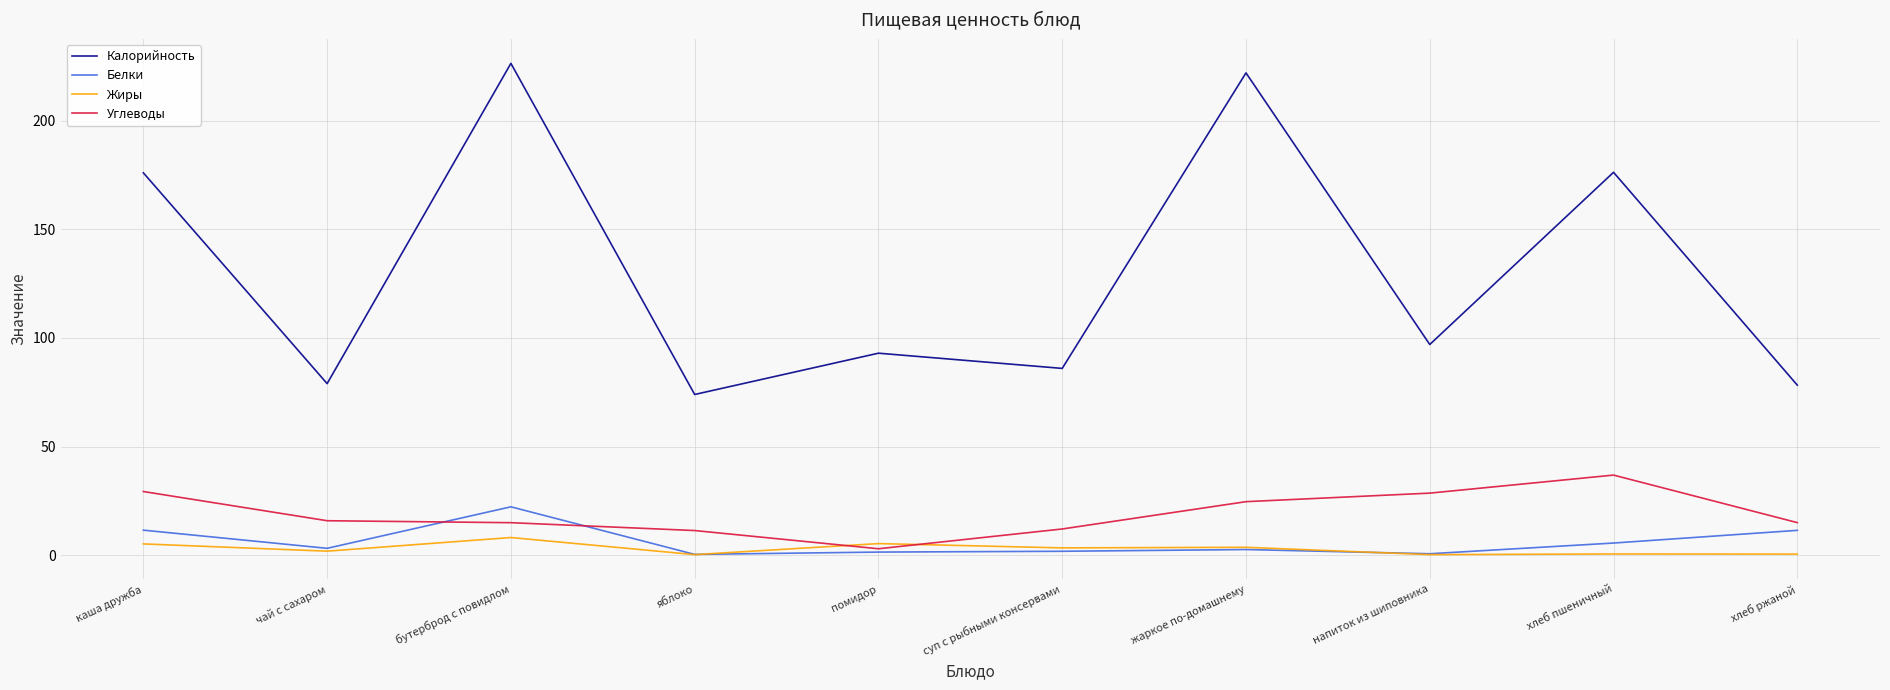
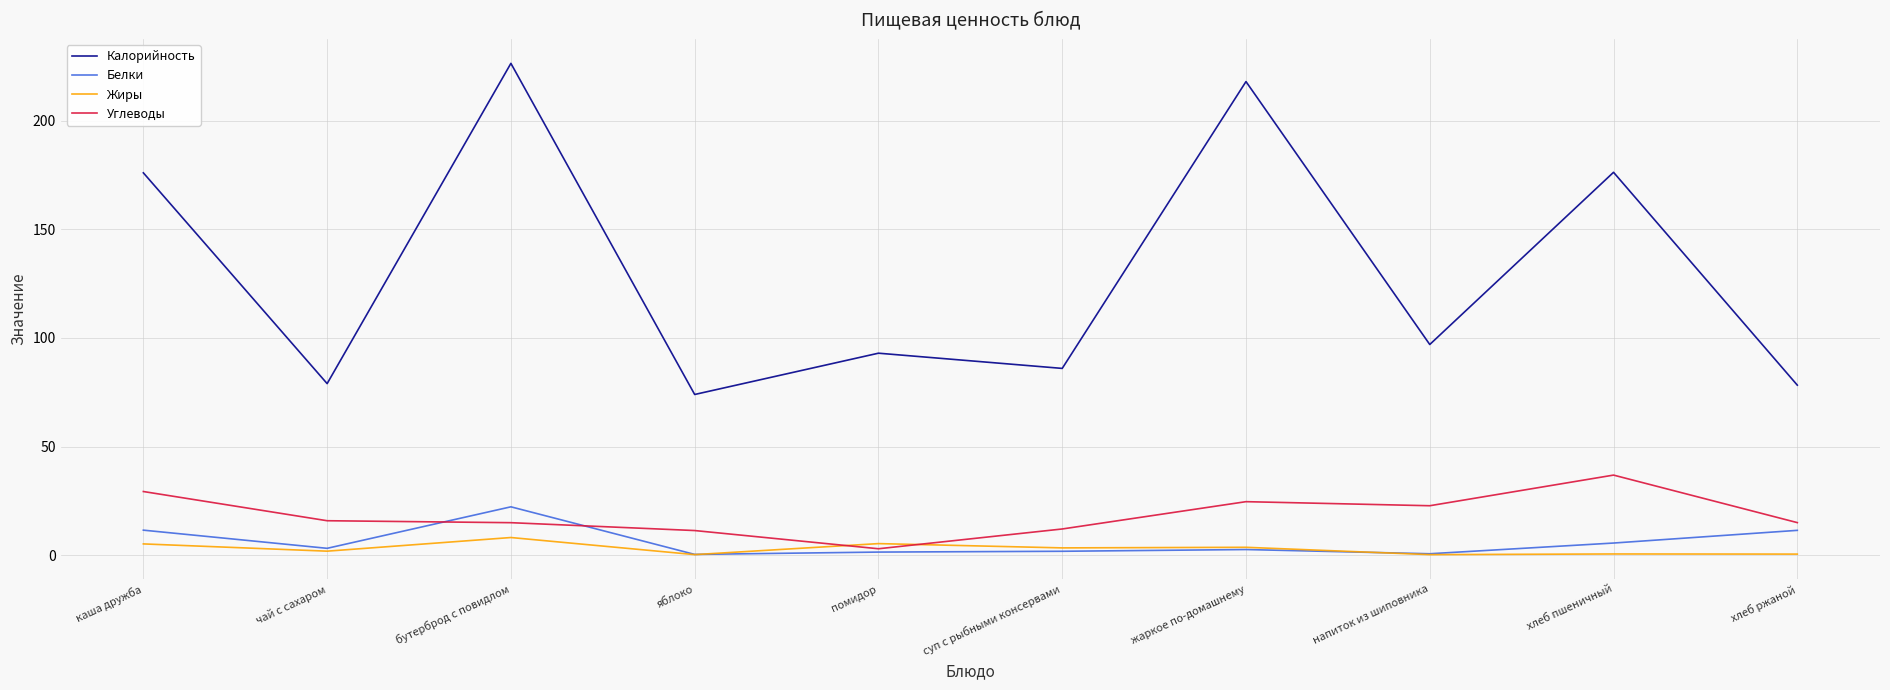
  {
    "Калорийность": {
      "каша дружба": 176,
      "чай с сахаром": 79,
      "бутерброд с повидлом": 226,
      "яблоко": 74,
      "помидор": 93,
      "суп с рыбными консервами": 86,
-     "жаркое по-домашнему": 222,
+     "жаркое по-домашнему": 218,
      "напиток из шиповника": 97,
      "хлеб пшеничный": 176,
      "хлеб ржаной": 78
    },
    "Белки": {
      "каша дружба": 12,
      "чай с сахаром": 3,
      "бутерброд с повидлом": 22,
      "помидор": 1,
      "суп с рыбными консервами": 2,
      "хлеб пшеничный": 6,
      "хлеб ржаной": 11
    },
    "Жиры": {
      "каша дружба": 5,
      "чай с сахаром": 2,
      "бутерброд с повидлом": 8,
      "помидор": 5,
      "суп с рыбными консервами": 3,
      "хлеб пшеничный": 1,
      "хлеб ржаной": 1
    },
    "Углеводы": {
      "каша дружба": 29,
      "чай с сахаром": 16,
      "бутерброд с повидлом": 15,
      "яблоко": 11,
      "помидор": 3,
      "суп с рыбными консервами": 12,
      "жаркое по-домашнему": 25,
-     "напиток из шиповника": 29,
+     "напиток из шиповника": 23,
      "хлеб пшеничный": 37,
      "хлеб ржаной": 15
    }
  }
